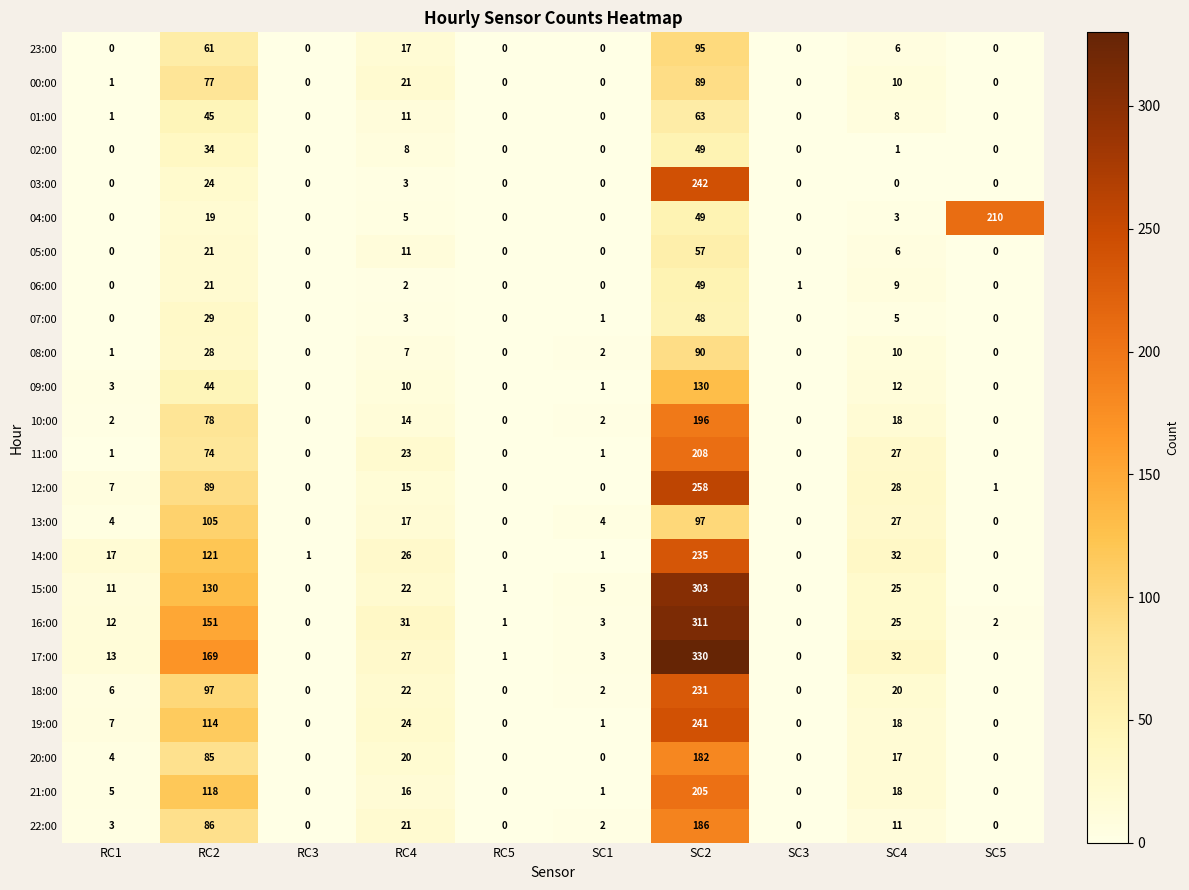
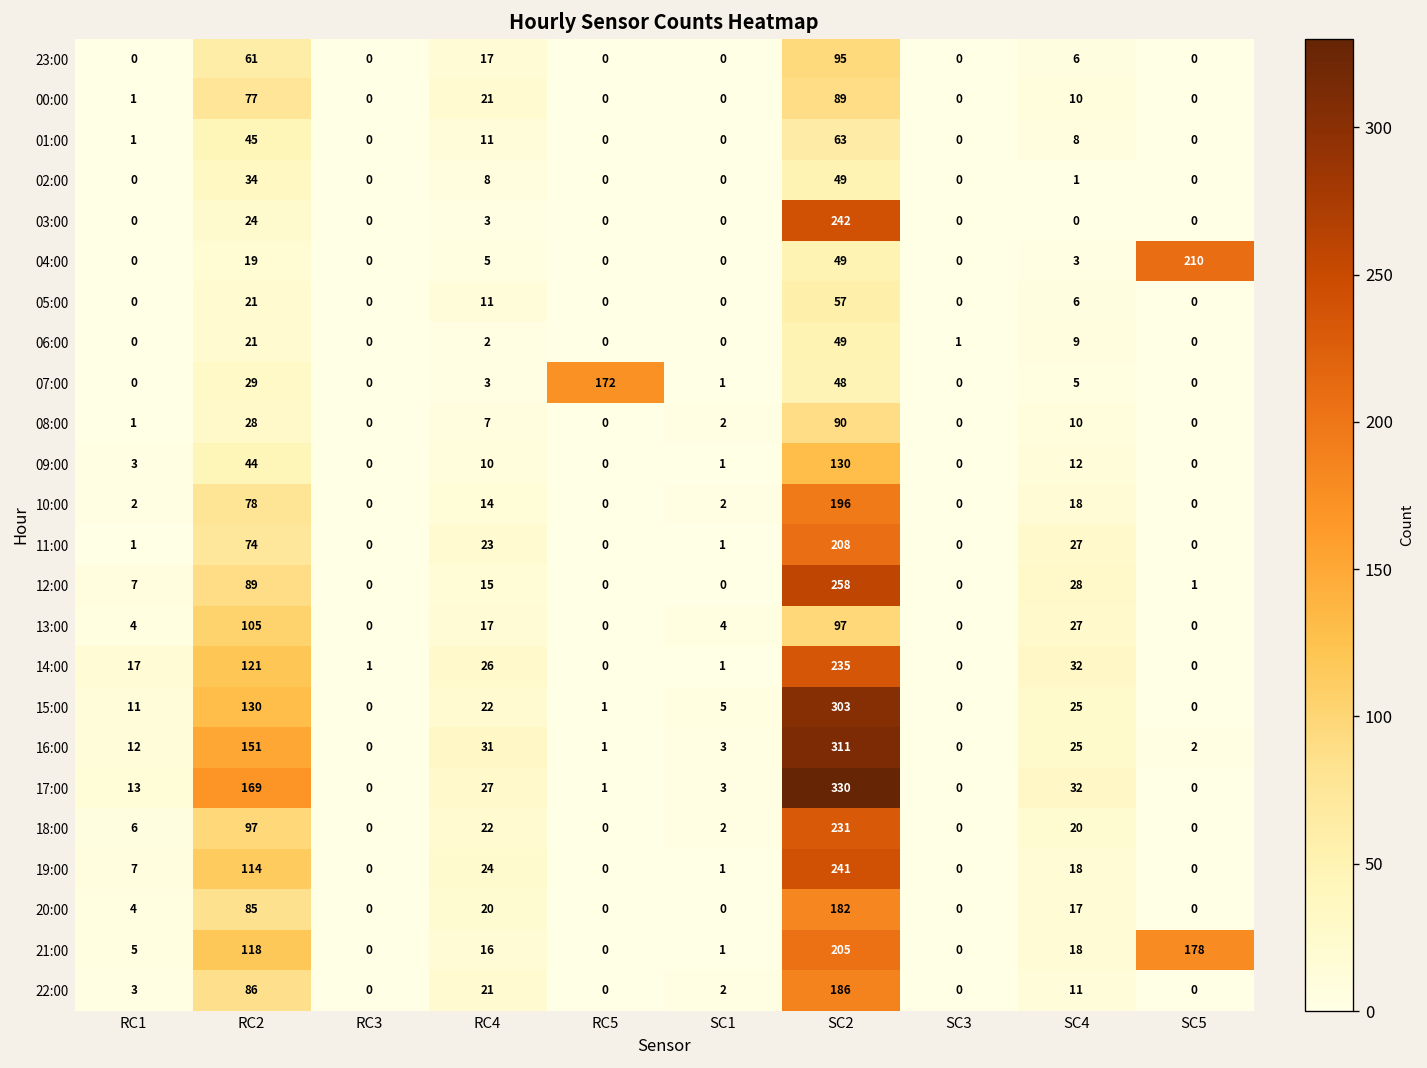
  {
    "07:00": {
      "RC1": 0,
      "RC2": 29,
      "RC3": 0,
      "RC4": 3,
-     "RC5": 0,
+     "RC5": 172,
      "SC1": 1,
      "SC2": 48,
      "SC3": 0,
      "SC4": 5,
      "SC5": 0
    },
    "21:00": {
      "RC1": 5,
      "RC2": 118,
      "RC3": 0,
      "RC4": 16,
      "RC5": 0,
      "SC1": 1,
      "SC2": 205,
      "SC3": 0,
      "SC4": 18,
-     "SC5": 0
+     "SC5": 178
    }
  }
